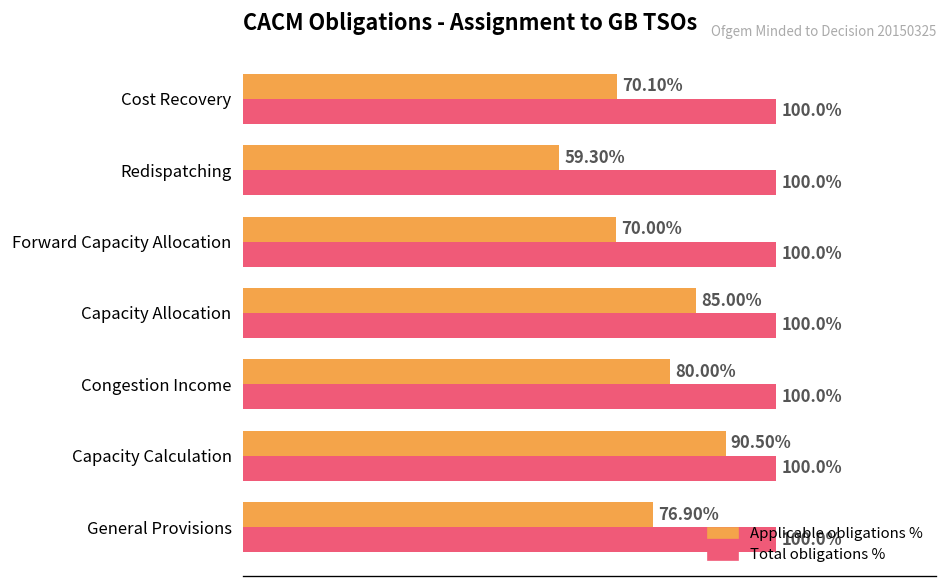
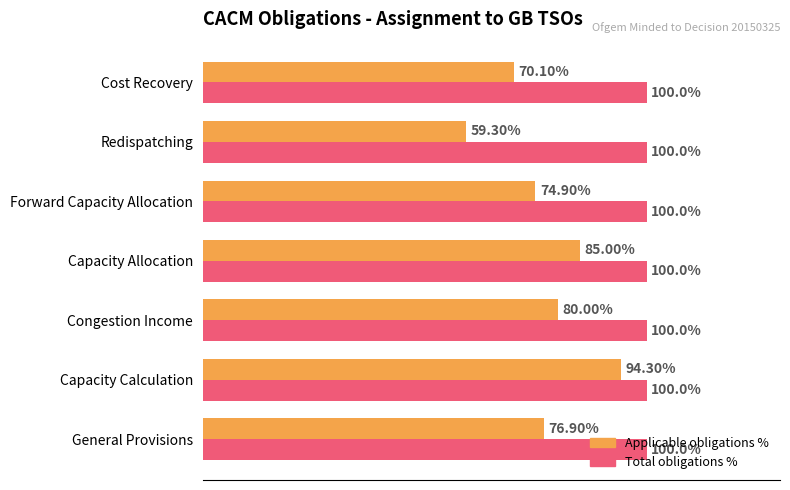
  {
    "Applicable obligations %": {
      "Cost Recovery": "70.10%",
      "Redispatching": "59.30%",
-     "Forward Capacity Allocation": "70.00%",
+     "Forward Capacity Allocation": "74.90%",
      "Capacity Allocation": "85.00%",
      "Congestion Income": "80.00%",
-     "Capacity Calculation": "90.50%",
+     "Capacity Calculation": "94.30%",
      "General Provisions": "76.90%"
    },
    "Total obligations %": {
      "Cost Recovery": "100.0%",
      "Redispatching": "100.0%",
      "Forward Capacity Allocation": "100.0%",
      "Capacity Allocation": "100.0%",
      "Congestion Income": "100.0%",
      "Capacity Calculation": "100.0%",
      "General Provisions": "100.0%"
    }
  }
